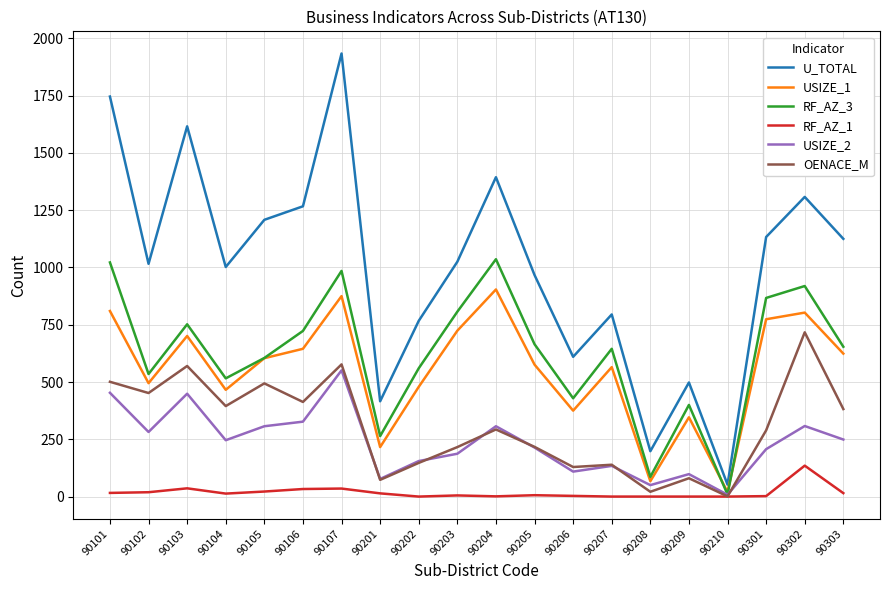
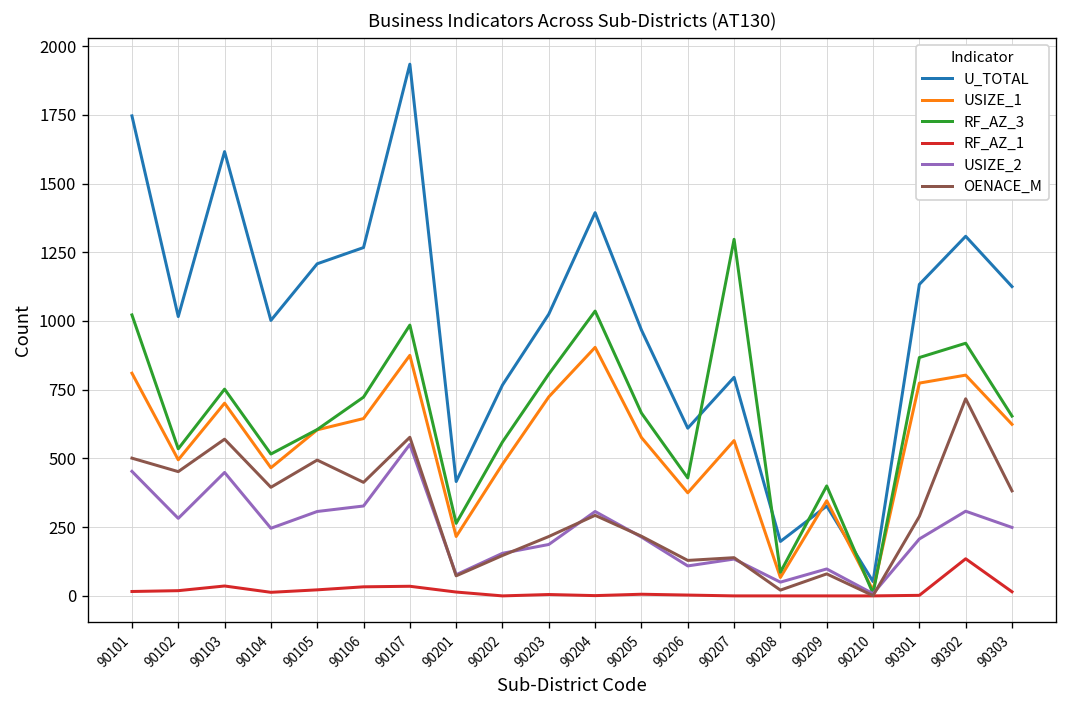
  {
    "U_TOTAL": {
      "90101": 1750,
      "90102": 1020,
      "90103": 1620,
      "90104": 1000,
      "90105": 1210,
      "90106": 1270,
      "90107": 1930,
      "90201": 420,
      "90202": 770,
      "90203": 1030,
      "90204": 1390,
      "90205": 970,
      "90206": 610,
      "90207": 800,
      "90208": 200,
-     "90209": 500,
+     "90209": 330,
      "90210": 50,
      "90301": 1130,
      "90302": 1310,
      "90303": 1130
    },
    "USIZE_1": {
      "90101": 810,
      "90102": 500,
      "90103": 700,
      "90104": 470,
      "90106": 650,
      "90107": 880,
      "90201": 220,
      "90202": 480,
      "90203": 720,
      "90204": 900,
      "90205": 580,
      "90206": 380,
      "90207": 570,
      "90208": 70,
      "90209": 350,
      "90301": 770,
      "90302": 800,
      "90303": 620
    },
    "RF_AZ_3": {
      "90101": 1020,
      "90102": 540,
      "90103": 750,
      "90104": 520,
      "90106": 720,
      "90107": 990,
      "90201": 260,
      "90202": 560,
      "90203": 810,
      "90204": 1040,
      "90205": 670,
      "90206": 430,
-     "90207": 650,
+     "90207": 1300,
      "90208": 90,
      "90209": 400,
      "90301": 870,
      "90302": 920,
      "90303": 650
    },
    "RF_AZ_1": {
      "90101": 20,
      "90102": 20,
      "90103": 40,
      "90104": 10,
      "90105": 20,
      "90106": 30,
      "90107": 40,
      "90201": 10,
      "90202": 0,
      "90203": 10,
      "90204": 0,
      "90205": 10,
      "90206": 0,
      "90207": 0,
      "90208": 0,
      "90209": 0,
      "90301": 0,
      "90302": 140,
      "90303": 20
    },
    "USIZE_2": {
      "90101": 450,
      "90102": 280,
      "90103": 450,
      "90104": 250,
      "90105": 310,
      "90106": 330,
      "90107": 550,
      "90203": 190,
      "90204": 310,
      "90206": 110,
      "90208": 50,
      "90209": 100,
      "90301": 210,
      "90302": 310,
      "90303": 250
    },
    "OENACE_M": {
      "90101": 500,
      "90102": 450,
      "90103": 570,
      "90104": 400,
      "90105": 490,
      "90106": 410,
      "90107": 580,
      "90203": 220,
      "90204": 290,
      "90206": 130,
      "90208": 20,
      "90209": 80,
      "90301": 290,
      "90302": 720,
      "90303": 380
    }
  }
